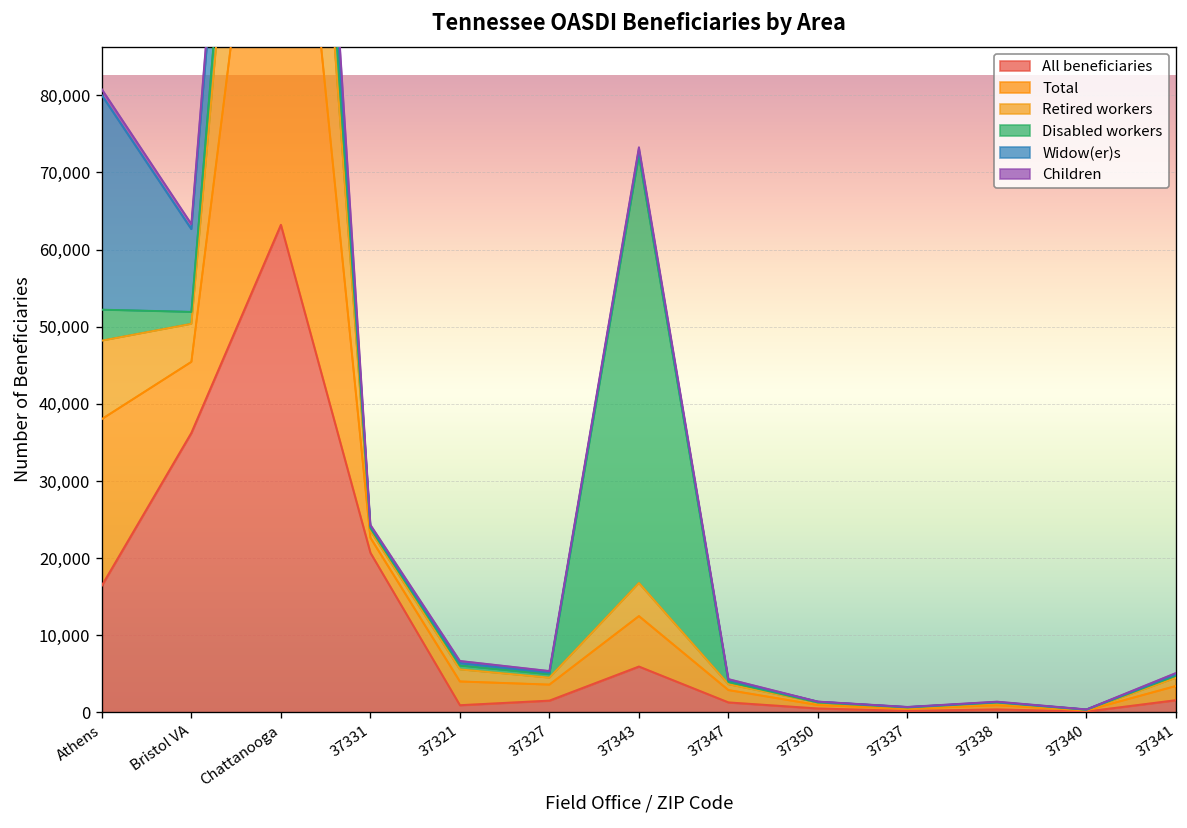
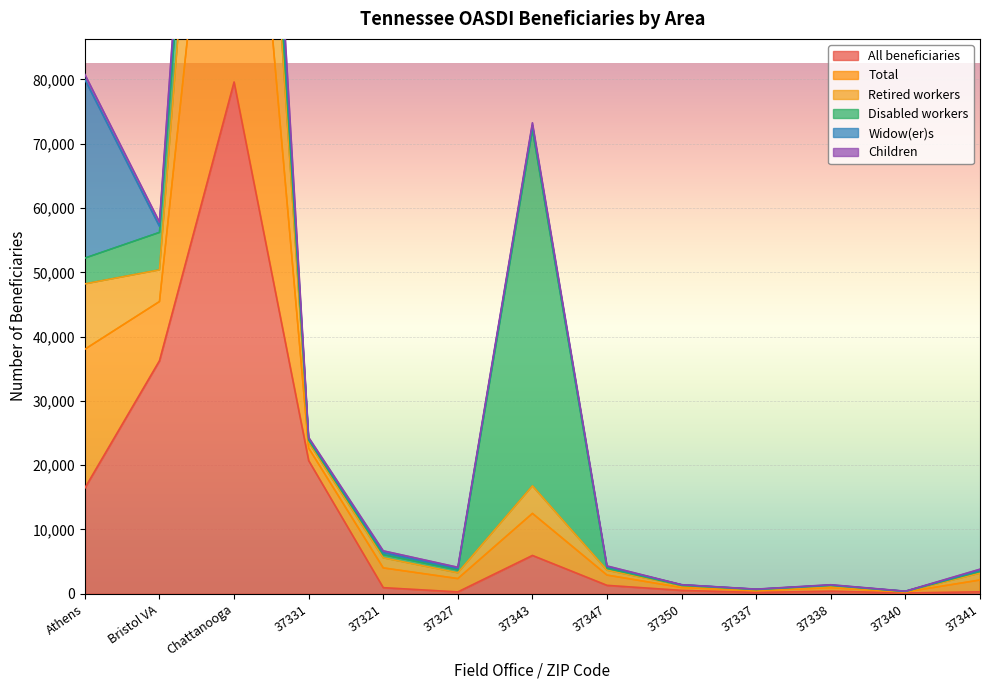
  {
    "All beneficiaries": {
      "Athens": "16,000",
      "Bristol VA": "36,000",
-     "Chattanooga": "63,000",
+     "Chattanooga": "80,000",
      "37331": "21,000",
      "37321": "1,000",
-     "37327": "2,000",
+     "37327": "0",
      "37343": "6,000",
      "37347": "1,000",
      "37350": "1,000",
      "37338": "0",
-     "37341": "2,000"
+     "37341": "0"
    },
    "Disabled workers": {
      "Athens": "4,000",
-     "Bristol VA": "2,000",
+     "Bristol VA": "6,000",
      "37343": "55,000"
    },
    "Widow(er)s": {
      "Athens": "28,000",
-     "Bristol VA": "11,000",
+     "Bristol VA": "1,000",
      "37343": "1,000"
    },
    "Children": {
      "Athens": "1,000",
      "Bristol VA": "1,000",
      "37343": "0"
    }
  }
